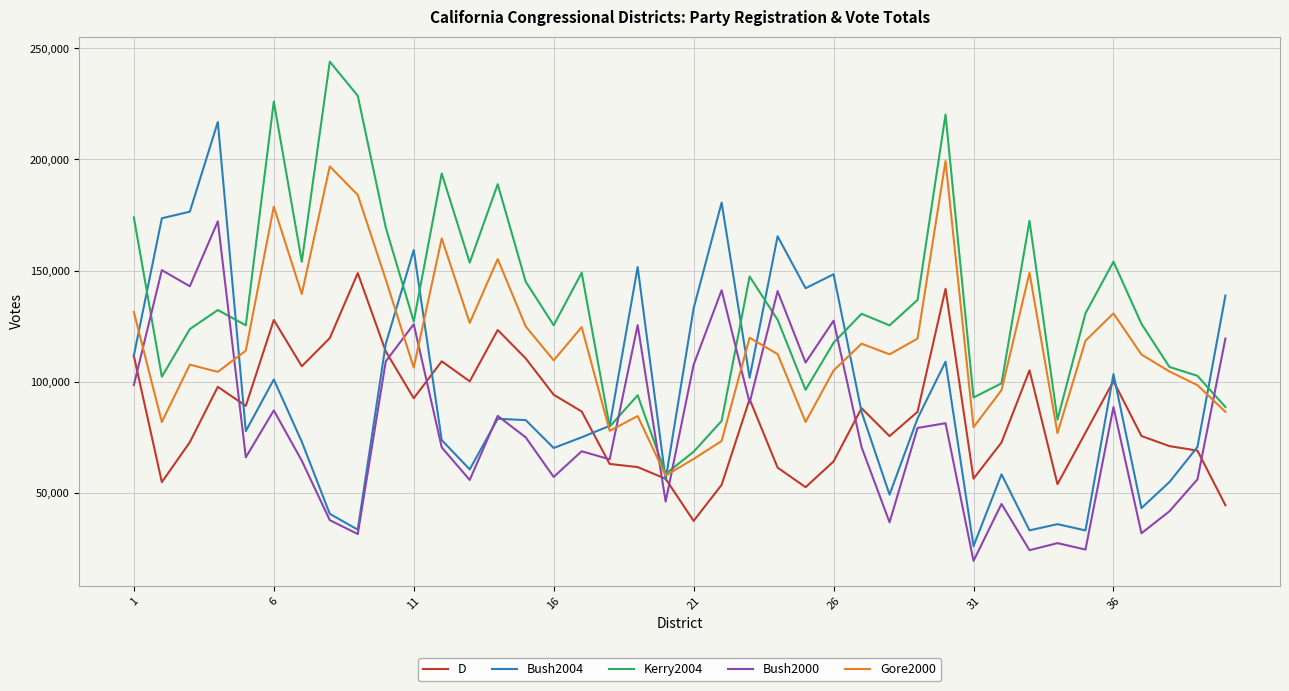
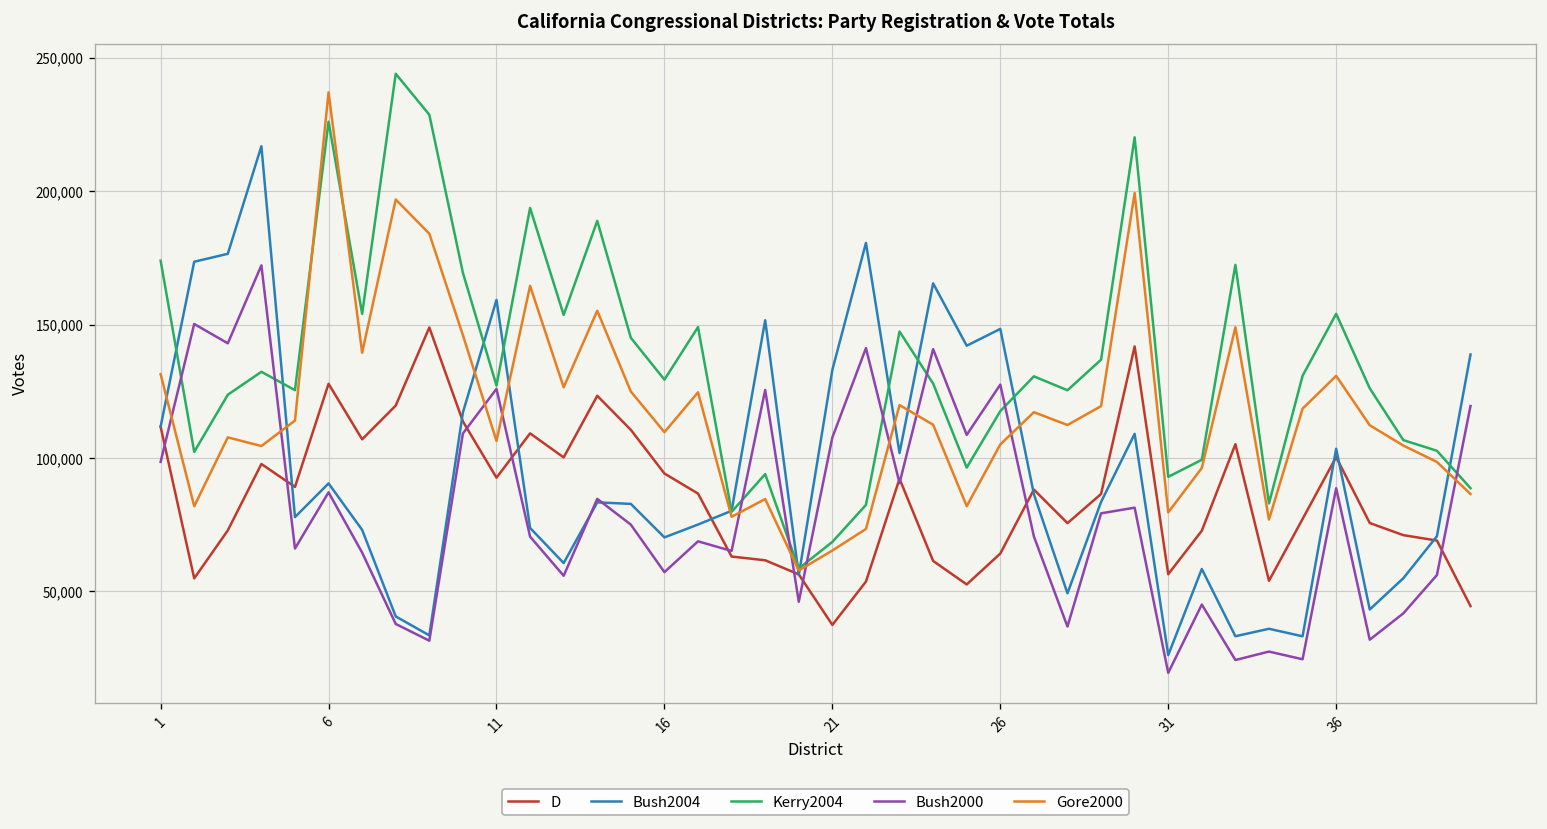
  {
    "D": {
      "6": "128,000",
      "11": "93,000",
      "16": "94,000",
      "21": "37,000",
      "26": "64,000",
      "31": "56,000",
      "36": "100,000"
    },
    "Bush2004": {
-     "6": "101,000",
+     "6": "90,000",
      "11": "159,000",
      "16": "70,000",
      "21": "133,000",
      "26": "148,000",
      "31": "26,000",
      "36": "103,000"
    },
    "Kerry2004": {
      "1": "174,000",
      "6": "226,000",
      "11": "127,000",
-     "16": "125,000",
+     "16": "129,000",
      "21": "69,000",
      "26": "118,000",
      "31": "93,000",
      "36": "154,000"
    },
    "Bush2000": {
      "1": "99,000",
      "6": "87,000",
      "11": "126,000",
      "16": "57,000",
      "21": "108,000",
      "26": "127,000",
      "31": "19,000",
      "36": "89,000"
    },
    "Gore2000": {
      "1": "131,000",
-     "6": "179,000",
+     "6": "237,000",
      "11": "106,000",
      "16": "110,000",
      "21": "65,000",
      "26": "105,000",
      "31": "80,000",
      "36": "131,000"
    }
  }
